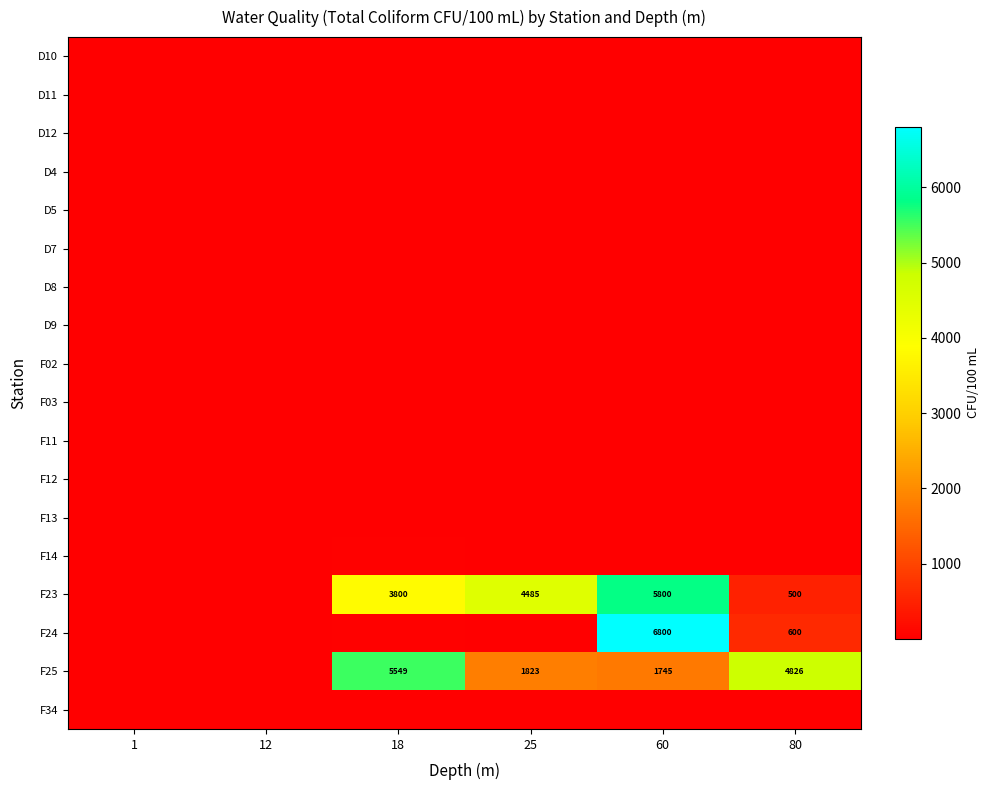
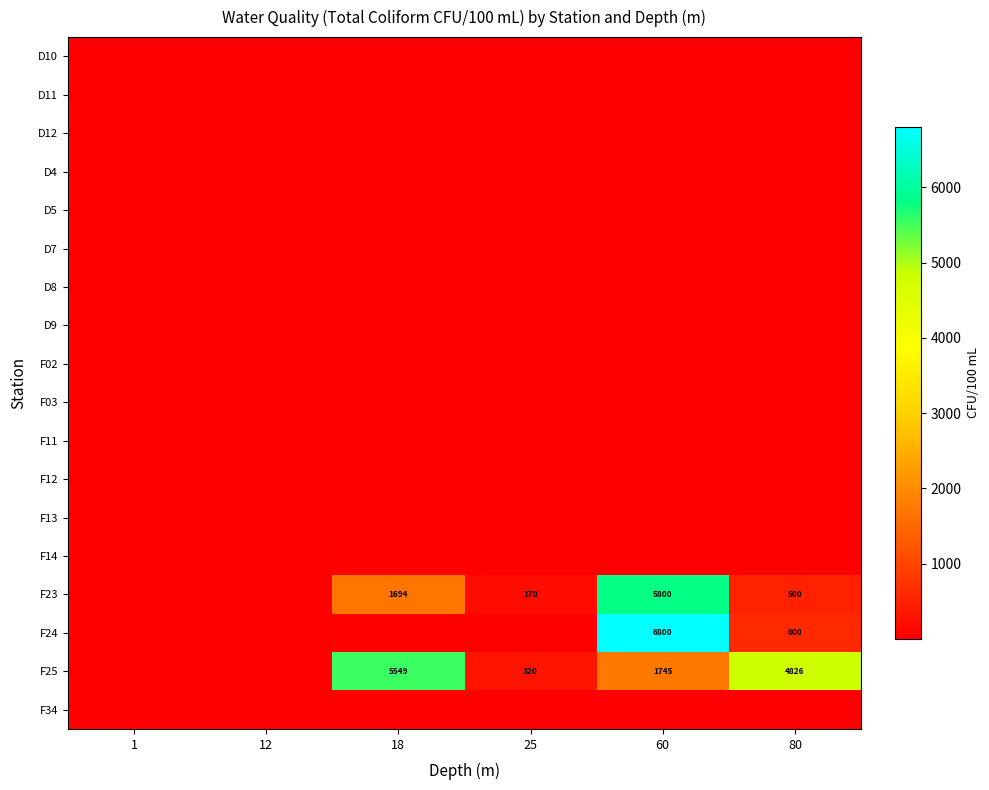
  {
    "F23": {
-     "18": 3800,
-     "25": 4485,
+     "18": 1694,
+     "25": 170,
      "60": 5800,
      "80": 500
    },
    "F24": {
      "60": 6800,
      "80": 600
    },
    "F25": {
      "18": 5549,
-     "25": 1823,
+     "25": 320,
      "60": 1745,
      "80": 4826
    }
  }
